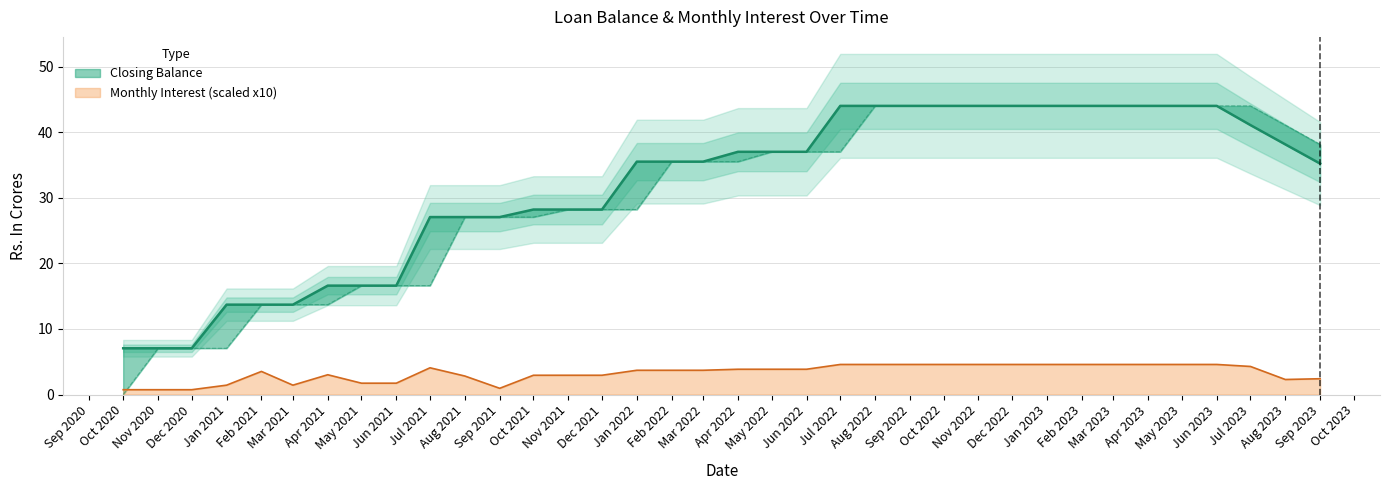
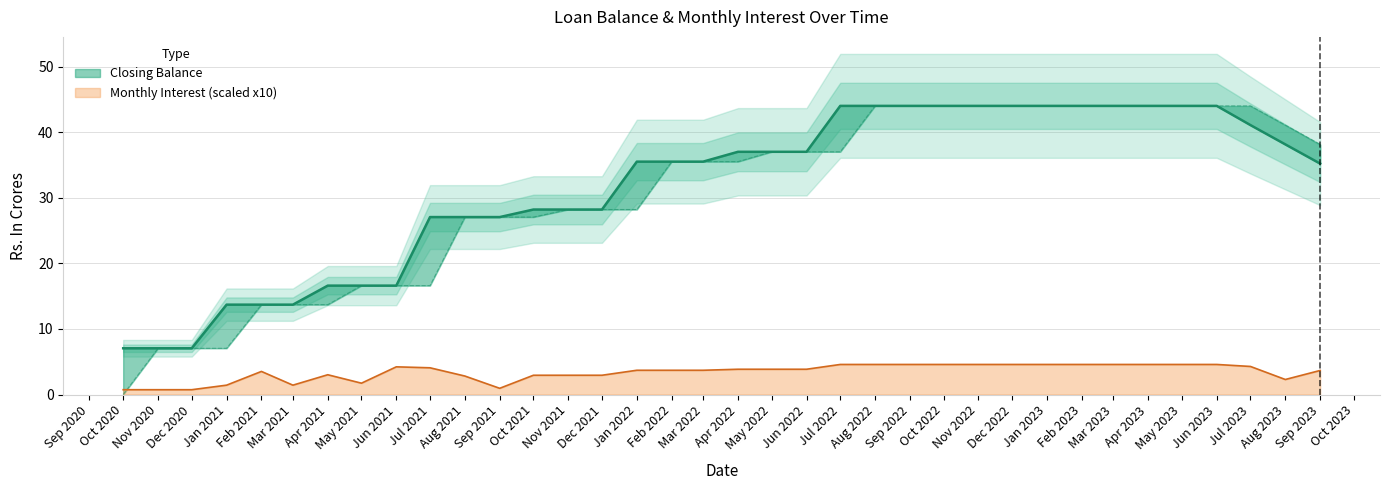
  {
    "Monthly Interest (scaled x10)": {
      "Oct 2020": 1,
      "Nov 2020": 1,
      "Dec 2020": 1,
      "Jan 2021": 1,
      "Feb 2021": 4,
      "Mar 2021": 1,
      "Apr 2021": 3,
      "May 2021": 2,
-     "Jun 2021": 2,
+     "Jun 2021": 4,
      "Jul 2021": 4,
      "Aug 2021": 3,
      "Sep 2021": 1,
      "Oct 2021": 3,
      "Nov 2021": 3,
      "Dec 2021": 3,
      "Jan 2022": 4,
      "Feb 2022": 4,
      "Mar 2022": 4,
      "Apr 2022": 4,
      "May 2022": 4,
      "Jun 2022": 4,
      "Jul 2022": 5,
      "Aug 2022": 5,
      "Sep 2022": 5,
      "Oct 2022": 5,
      "Nov 2022": 5,
      "Dec 2022": 5,
      "Jan 2023": 5,
      "Feb 2023": 5,
      "Mar 2023": 5,
      "Apr 2023": 5,
      "May 2023": 5,
      "Jun 2023": 5,
      "Jul 2023": 4,
      "Aug 2023": 2,
-     "Sep 2023": 2
+     "Sep 2023": 4
    }
  }
